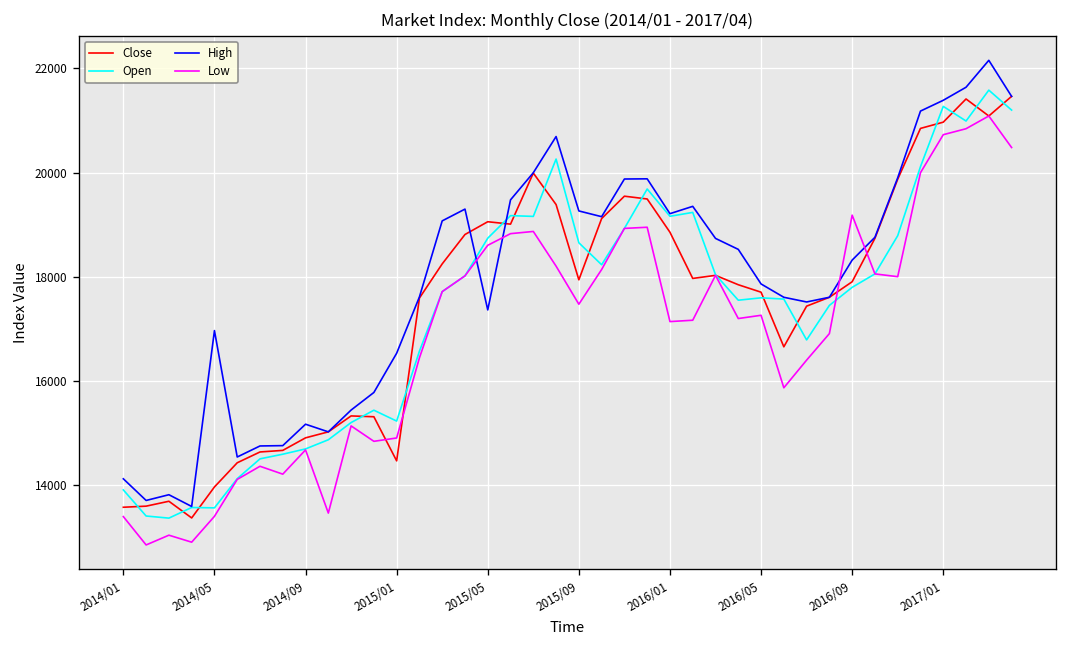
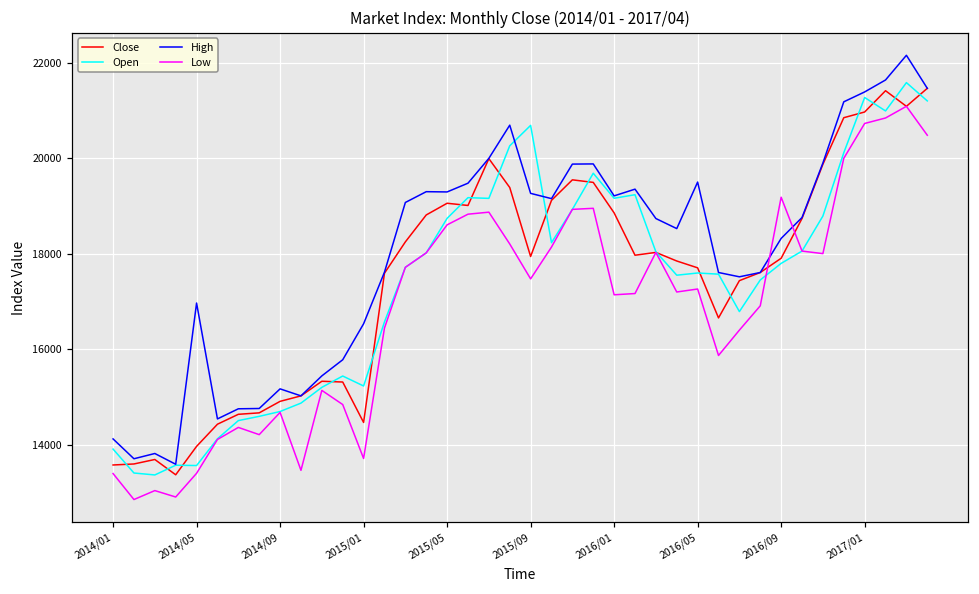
  {
    "Close": {
      "2014/01": 13600,
      "2014/05": 14000,
      "2014/09": 14900,
      "2015/01": 14500,
      "2015/05": 19100,
      "2015/09": 17900,
      "2016/01": 18900,
      "2016/05": 17700,
      "2016/09": 17900,
      "2017/01": 21000
    },
    "Open": {
      "2014/01": 13900,
      "2014/05": 13600,
      "2015/01": 15200,
      "2015/05": 18700,
-     "2015/09": 18700,
+     "2015/09": 20700,
      "2016/05": 17600,
      "2016/09": 17800,
      "2017/01": 21300
    },
    "High": {
      "2014/01": 14100,
      "2014/05": 17000,
      "2014/09": 15200,
      "2015/01": 16500,
-     "2015/05": 17400,
+     "2015/05": 19300,
      "2015/09": 19300,
-     "2016/05": 17900,
+     "2016/05": 19500,
      "2016/09": 18300,
      "2017/01": 21400
    },
    "Low": {
      "2014/01": 13400,
      "2014/05": 13400,
-     "2015/01": 14900,
+     "2015/01": 13700,
      "2015/05": 18600,
      "2015/09": 17500,
      "2016/01": 17100,
      "2016/05": 17300,
      "2016/09": 19200,
      "2017/01": 20700
    }
  }
